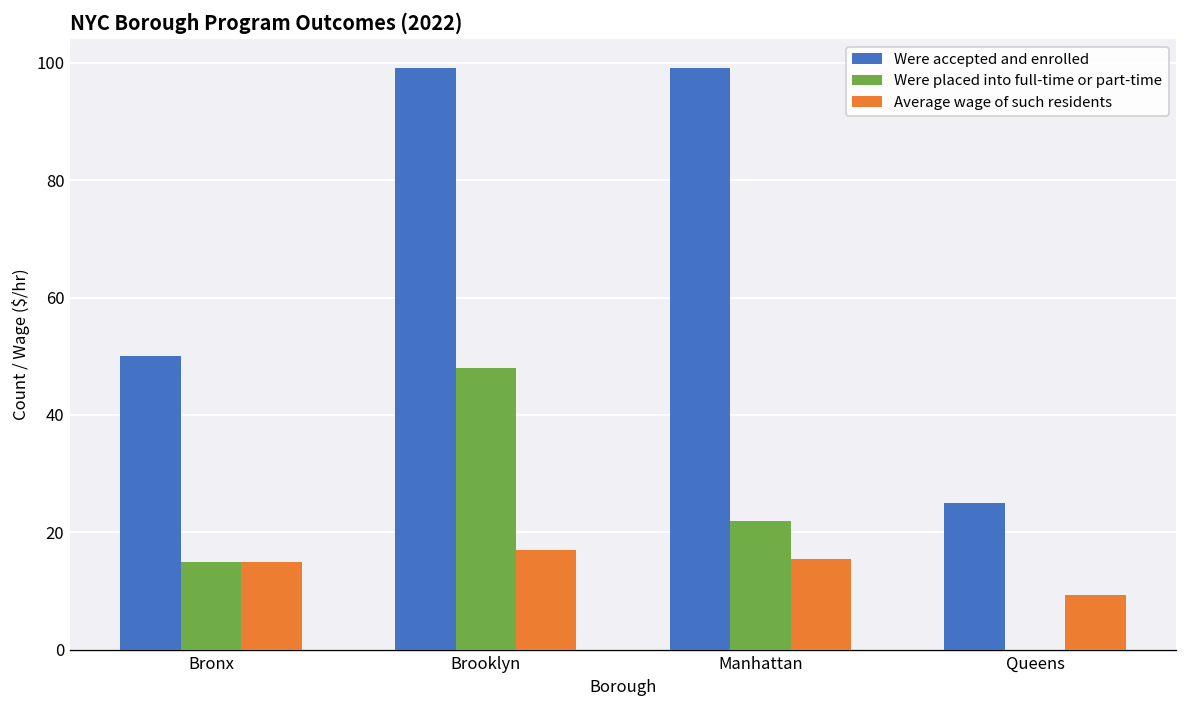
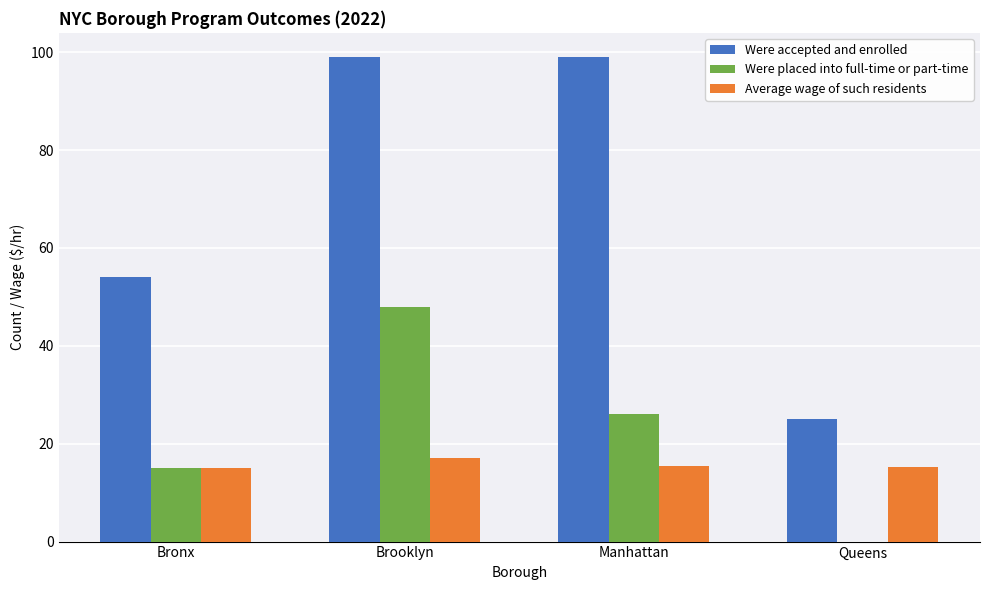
  {
    "Were accepted and enrolled": {
-     "Bronx": 50,
+     "Bronx": 54,
      "Brooklyn": 99,
      "Manhattan": 99,
      "Queens": 25
    },
    "Were placed into full-time or part-time": {
      "Bronx": 15,
      "Brooklyn": 48,
-     "Manhattan": 22,
+     "Manhattan": 26,
      "Queens": 0
    },
    "Average wage of such residents": {
      "Bronx": 15,
      "Brooklyn": 17,
      "Manhattan": 15,
-     "Queens": 9
+     "Queens": 15
    }
  }
